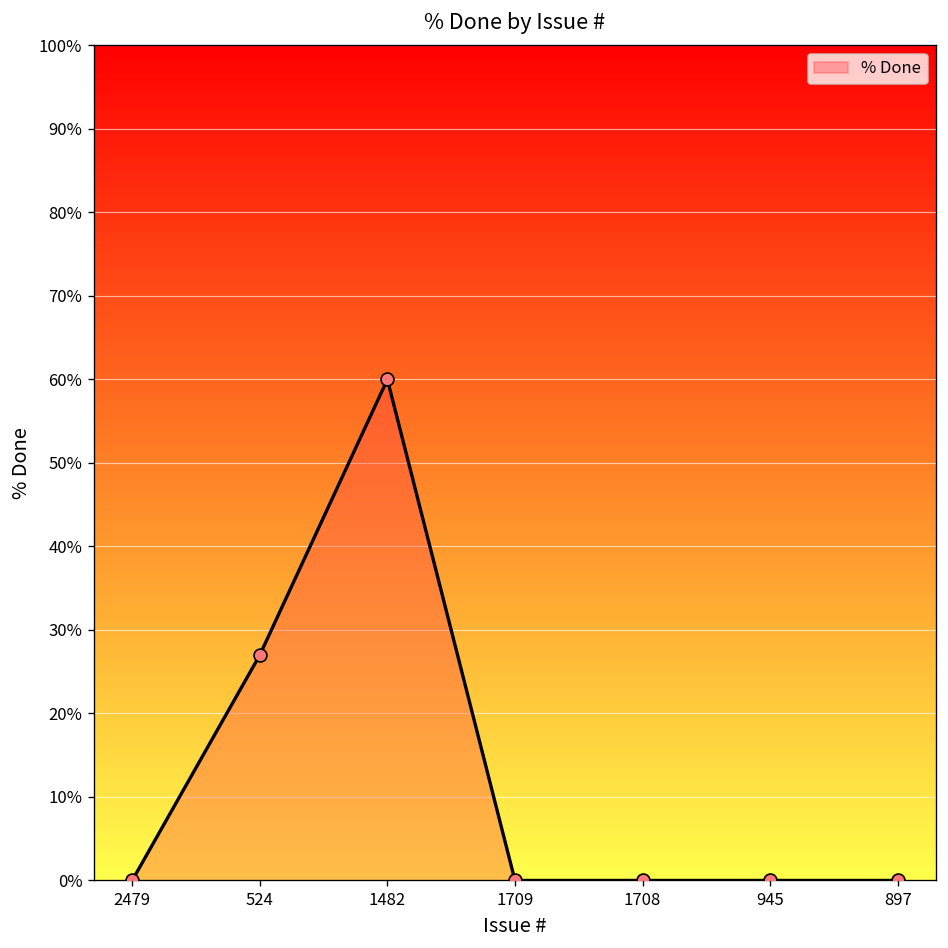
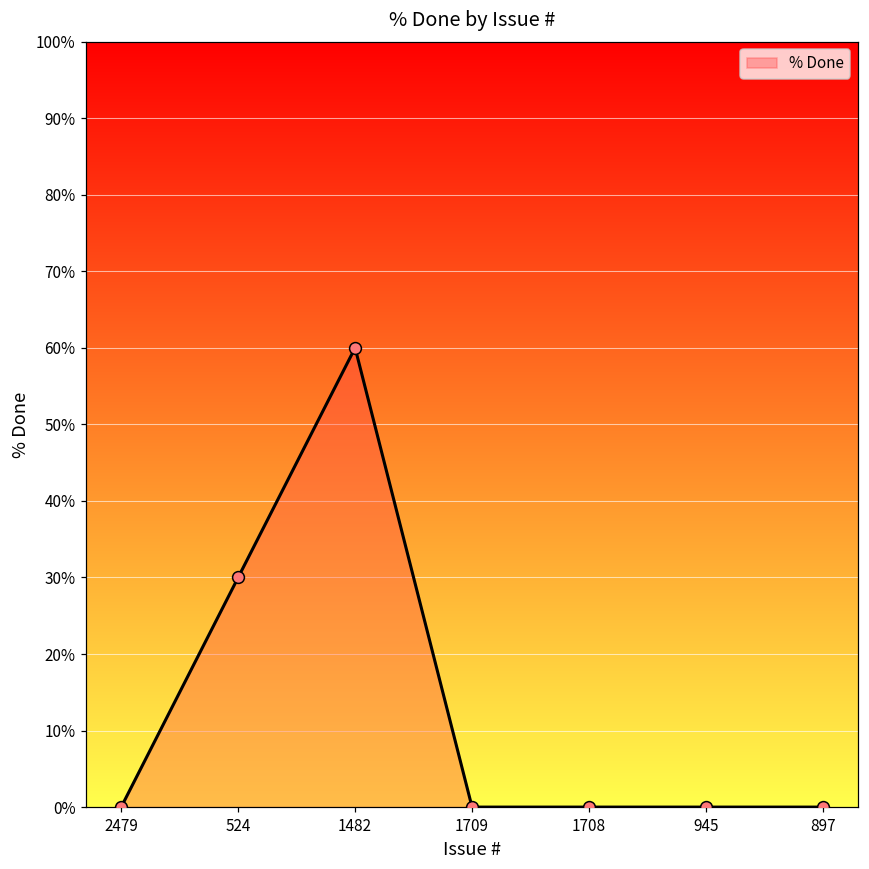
  {
    "2479": "0%",
-   "524": "27%",
+   "524": "30%",
    "1482": "60%",
    "1709": "0%",
    "1708": "0%",
    "945": "0%",
    "897": "0%"
  }
